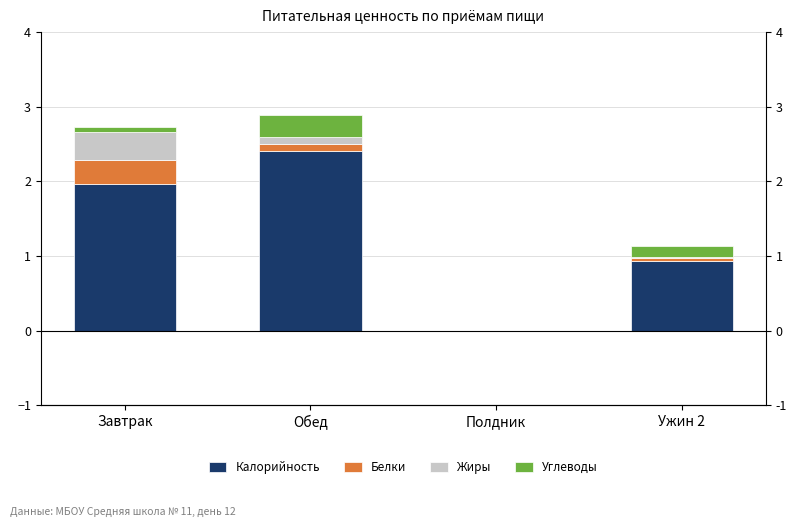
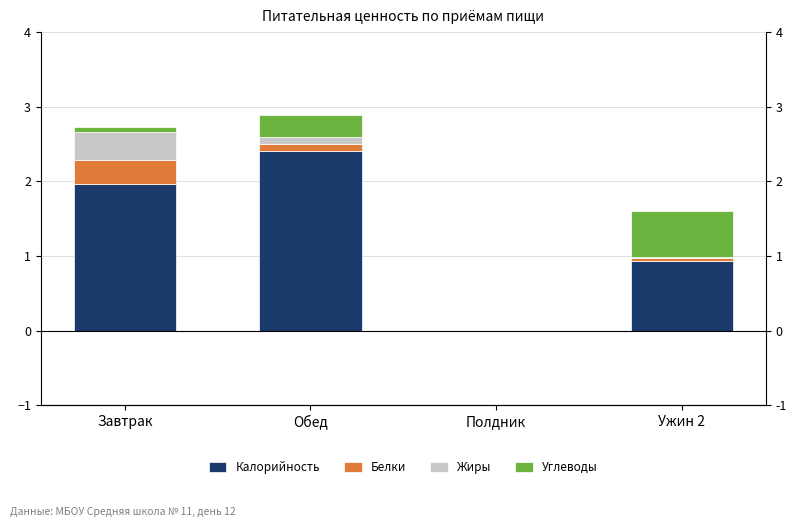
  {
    "Белки": {
      "Завтрак": 0.3,
      "Обед": 0.1,
      "Полдник": 0.0
    },
    "Жиры": {
      "Завтрак": 0.4,
      "Обед": 0.1,
      "Полдник": 0.0
    },
    "Углеводы": {
      "Завтрак": 0.1,
      "Обед": 0.3,
      "Полдник": 0.0,
-     "Ужин 2": 0.1
+     "Ужин 2": 0.6
    }
  }
